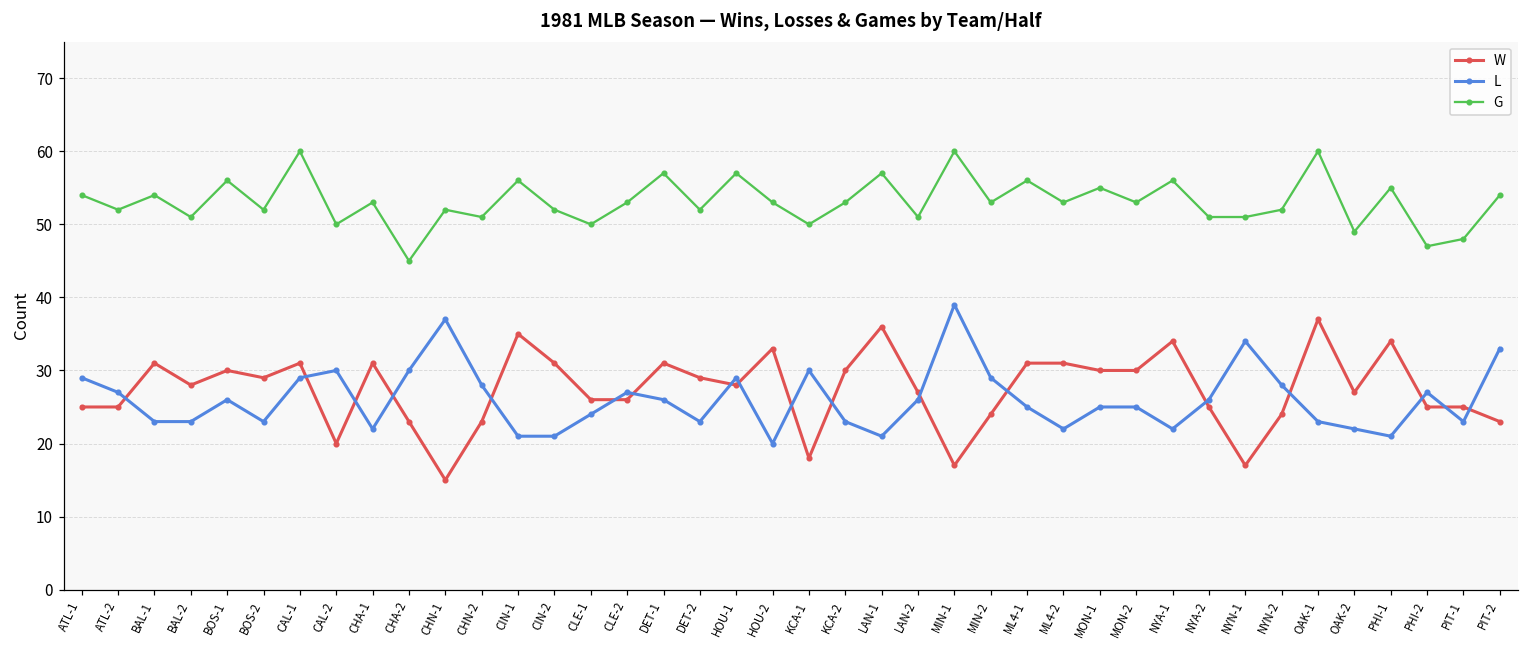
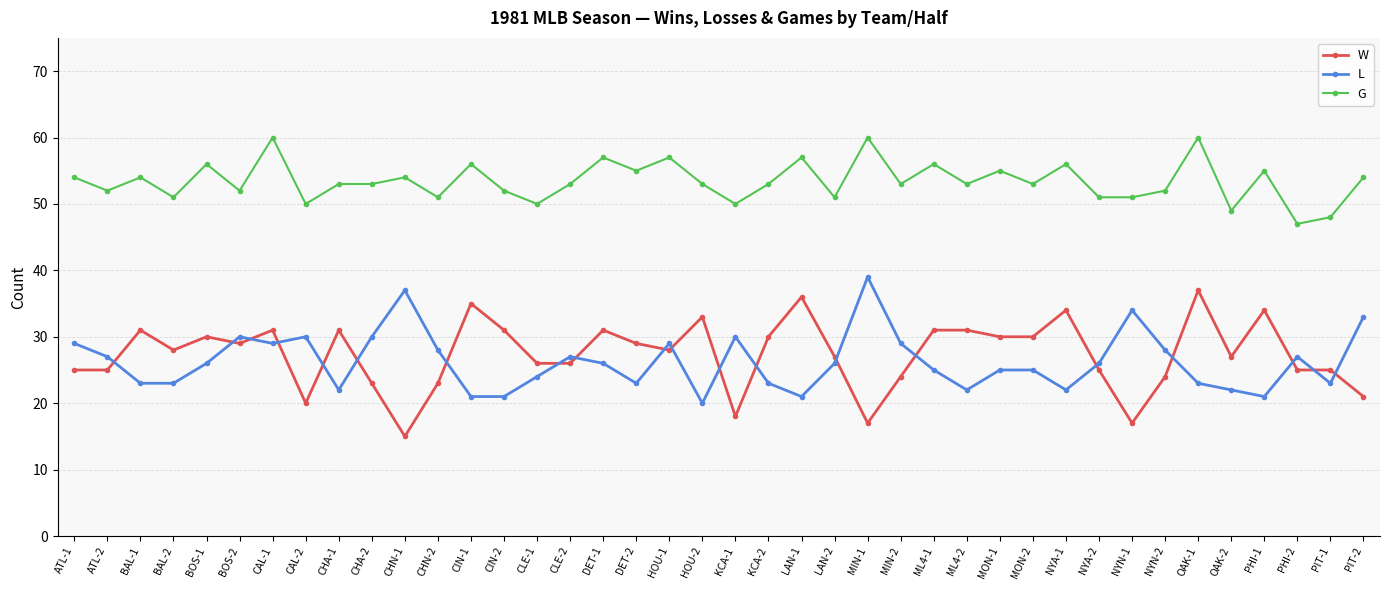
  {
    "W": {
      "ATL-1": 25,
      "ATL-2": 25,
      "BAL-1": 31,
      "BAL-2": 28,
      "BOS-1": 30,
      "BOS-2": 29,
      "CAL-1": 31,
      "CAL-2": 20,
      "CHA-1": 31,
      "CHA-2": 23,
      "CHN-1": 15,
      "CHN-2": 23,
      "CIN-1": 35,
      "CIN-2": 31,
      "CLE-1": 26,
      "CLE-2": 26,
      "DET-1": 31,
      "DET-2": 29,
      "HOU-1": 28,
      "HOU-2": 33,
      "KCA-1": 18,
      "KCA-2": 30,
      "LAN-1": 36,
      "LAN-2": 27,
      "MIN-1": 17,
      "MIN-2": 24,
      "ML4-1": 31,
      "ML4-2": 31,
      "MON-1": 30,
      "MON-2": 30,
      "NYA-1": 34,
      "NYA-2": 25,
      "NYN-1": 17,
      "NYN-2": 24,
      "OAK-1": 37,
      "OAK-2": 27,
      "PHI-1": 34,
      "PHI-2": 25,
      "PIT-1": 25,
-     "PIT-2": 23
+     "PIT-2": 21
    },
    "L": {
      "ATL-1": 29,
      "ATL-2": 27,
      "BAL-1": 23,
      "BAL-2": 23,
      "BOS-1": 26,
-     "BOS-2": 23,
+     "BOS-2": 30,
      "CAL-1": 29,
      "CAL-2": 30,
      "CHA-1": 22,
      "CHA-2": 30,
      "CHN-1": 37,
      "CHN-2": 28,
      "CIN-1": 21,
      "CIN-2": 21,
      "CLE-1": 24,
      "CLE-2": 27,
      "DET-1": 26,
      "DET-2": 23,
      "HOU-1": 29,
      "HOU-2": 20,
      "KCA-1": 30,
      "KCA-2": 23,
      "LAN-1": 21,
      "LAN-2": 26,
      "MIN-1": 39,
      "MIN-2": 29,
      "ML4-1": 25,
      "ML4-2": 22,
      "MON-1": 25,
      "MON-2": 25,
      "NYA-1": 22,
      "NYA-2": 26,
      "NYN-1": 34,
      "NYN-2": 28,
      "OAK-1": 23,
      "OAK-2": 22,
      "PHI-1": 21,
      "PHI-2": 27,
      "PIT-1": 23,
      "PIT-2": 33
    },
    "G": {
      "ATL-1": 54,
      "ATL-2": 52,
      "BAL-1": 54,
      "BAL-2": 51,
      "BOS-1": 56,
      "BOS-2": 52,
      "CAL-1": 60,
      "CAL-2": 50,
      "CHA-1": 53,
-     "CHA-2": 45,
-     "CHN-1": 52,
+     "CHA-2": 53,
+     "CHN-1": 54,
      "CHN-2": 51,
      "CIN-1": 56,
      "CIN-2": 52,
      "CLE-1": 50,
      "CLE-2": 53,
      "DET-1": 57,
-     "DET-2": 52,
+     "DET-2": 55,
      "HOU-1": 57,
      "HOU-2": 53,
      "KCA-1": 50,
      "KCA-2": 53,
      "LAN-1": 57,
      "LAN-2": 51,
      "MIN-1": 60,
      "MIN-2": 53,
      "ML4-1": 56,
      "ML4-2": 53,
      "MON-1": 55,
      "MON-2": 53,
      "NYA-1": 56,
      "NYA-2": 51,
      "NYN-1": 51,
      "NYN-2": 52,
      "OAK-1": 60,
      "OAK-2": 49,
      "PHI-1": 55,
      "PHI-2": 47,
      "PIT-1": 48,
      "PIT-2": 54
    }
  }
